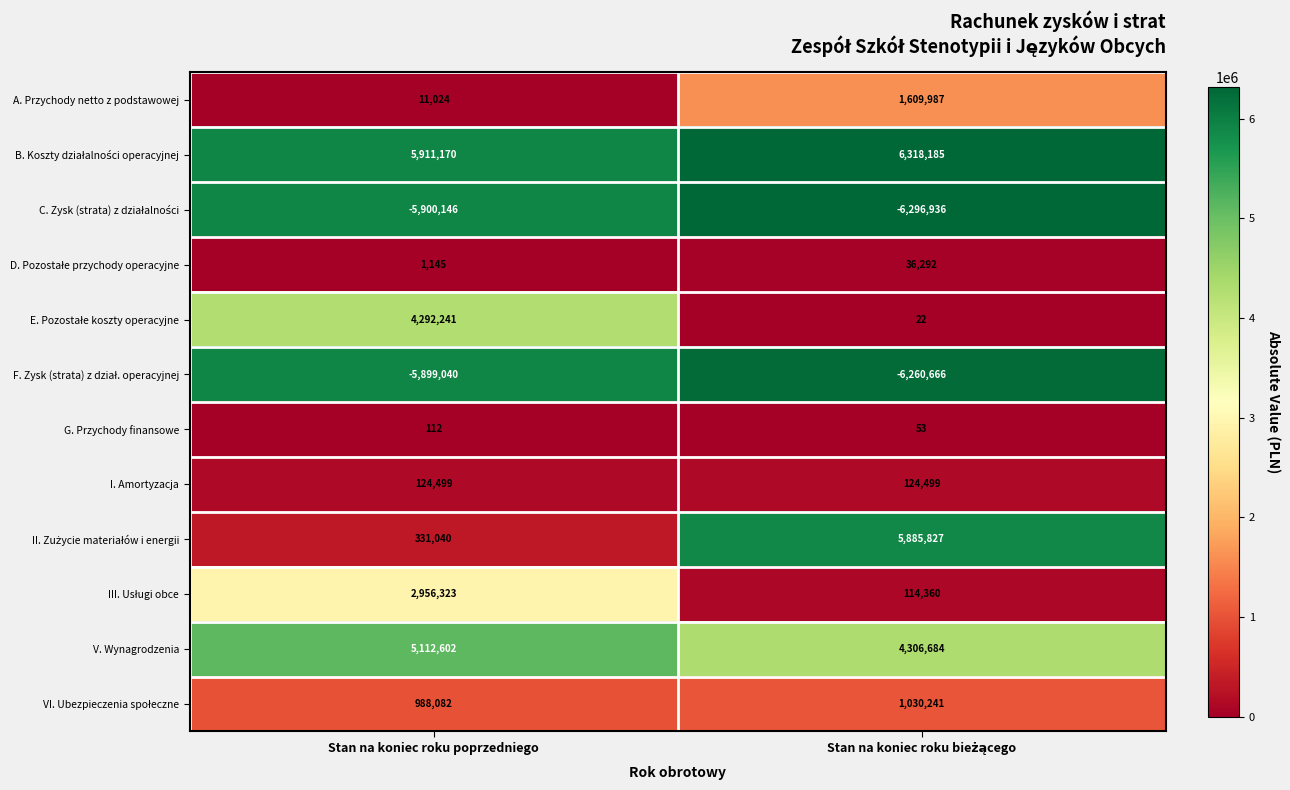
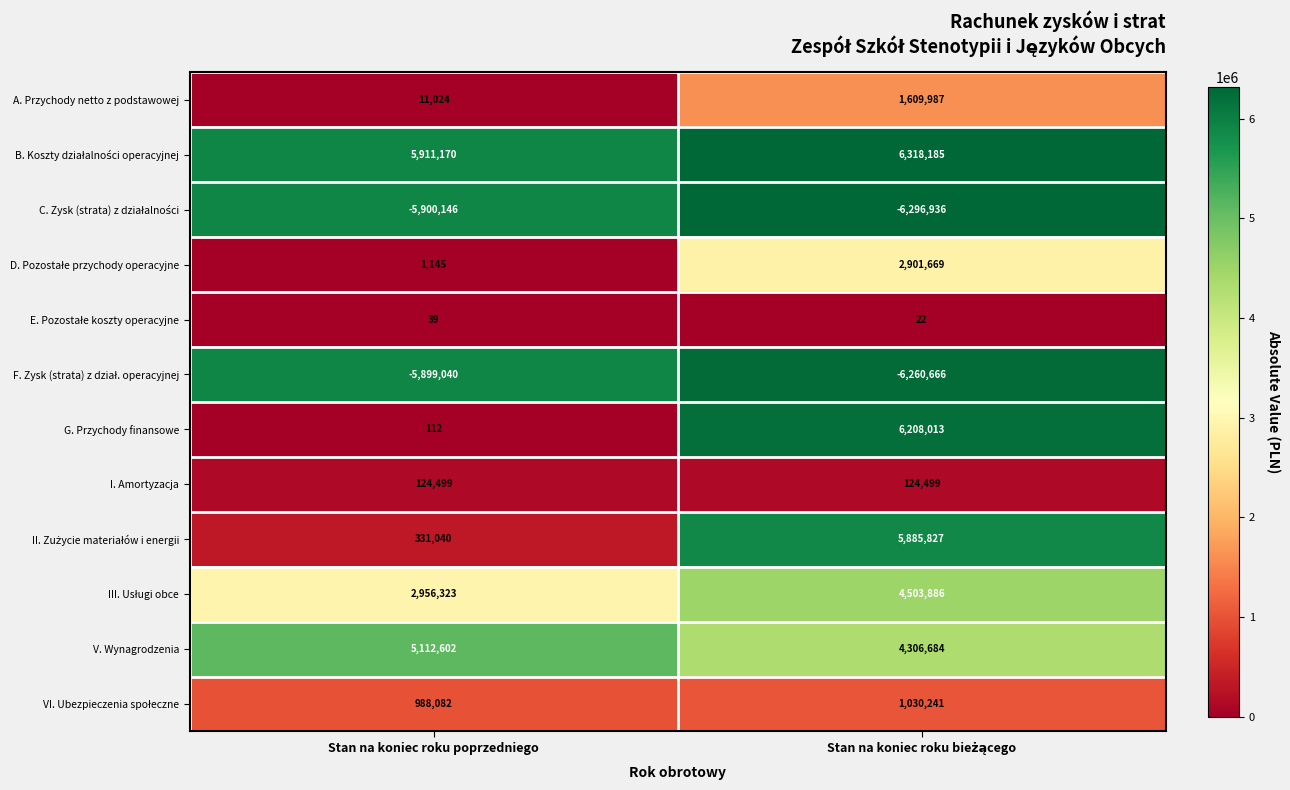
  {
    "A. Przychody netto z podstawowej": {
      "Stan na koniec roku poprzedniego": "11,024",
      "Stan na koniec roku bieżącego": "1,609,987"
    },
    "B. Koszty działalności operacyjnej": {
      "Stan na koniec roku poprzedniego": "5,911,170",
      "Stan na koniec roku bieżącego": "6,318,185"
    },
    "C. Zysk (strata) z działalności": {
      "Stan na koniec roku poprzedniego": "-5,900,146",
      "Stan na koniec roku bieżącego": "-6,296,936"
    },
    "D. Pozostałe przychody operacyjne": {
      "Stan na koniec roku poprzedniego": "1,145",
-     "Stan na koniec roku bieżącego": "36,292"
+     "Stan na koniec roku bieżącego": "2,901,669"
    },
    "E. Pozostałe koszty operacyjne": {
-     "Stan na koniec roku poprzedniego": "4,292,241",
+     "Stan na koniec roku poprzedniego": "39",
      "Stan na koniec roku bieżącego": "22"
    },
    "F. Zysk (strata) z dział. operacyjnej": {
      "Stan na koniec roku poprzedniego": "-5,899,040",
      "Stan na koniec roku bieżącego": "-6,260,666"
    },
    "G. Przychody finansowe": {
      "Stan na koniec roku poprzedniego": "112",
-     "Stan na koniec roku bieżącego": "53"
+     "Stan na koniec roku bieżącego": "6,208,013"
    },
    "I. Amortyzacja": {
      "Stan na koniec roku poprzedniego": "124,499",
      "Stan na koniec roku bieżącego": "124,499"
    },
    "II. Zużycie materiałów i energii": {
      "Stan na koniec roku poprzedniego": "331,040",
      "Stan na koniec roku bieżącego": "5,885,827"
    },
    "III. Usługi obce": {
      "Stan na koniec roku poprzedniego": "2,956,323",
-     "Stan na koniec roku bieżącego": "114,360"
+     "Stan na koniec roku bieżącego": "4,503,886"
    },
    "V. Wynagrodzenia": {
      "Stan na koniec roku poprzedniego": "5,112,602",
      "Stan na koniec roku bieżącego": "4,306,684"
    },
    "VI. Ubezpieczenia społeczne": {
      "Stan na koniec roku poprzedniego": "988,082",
      "Stan na koniec roku bieżącego": "1,030,241"
    }
  }
